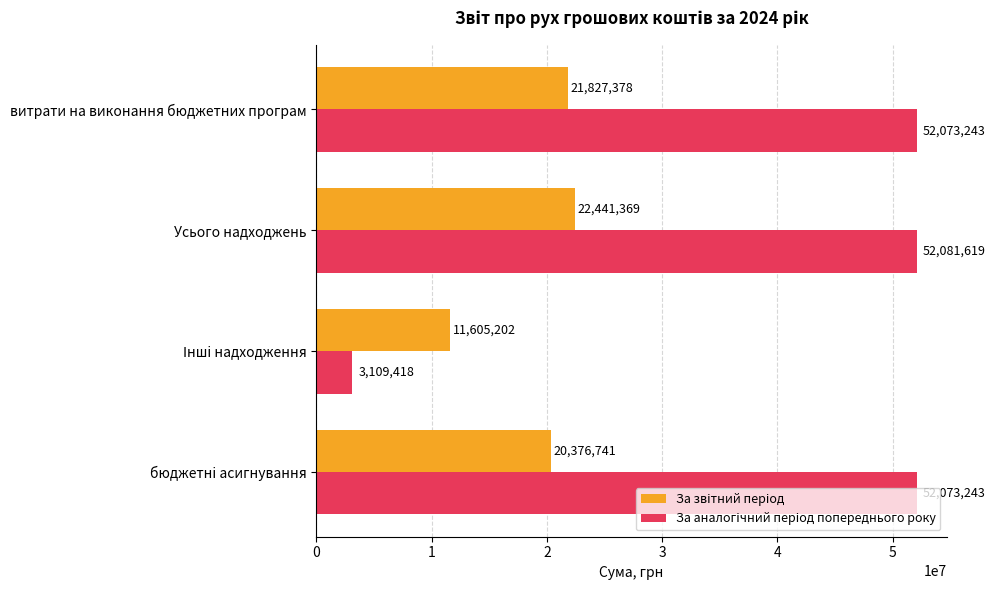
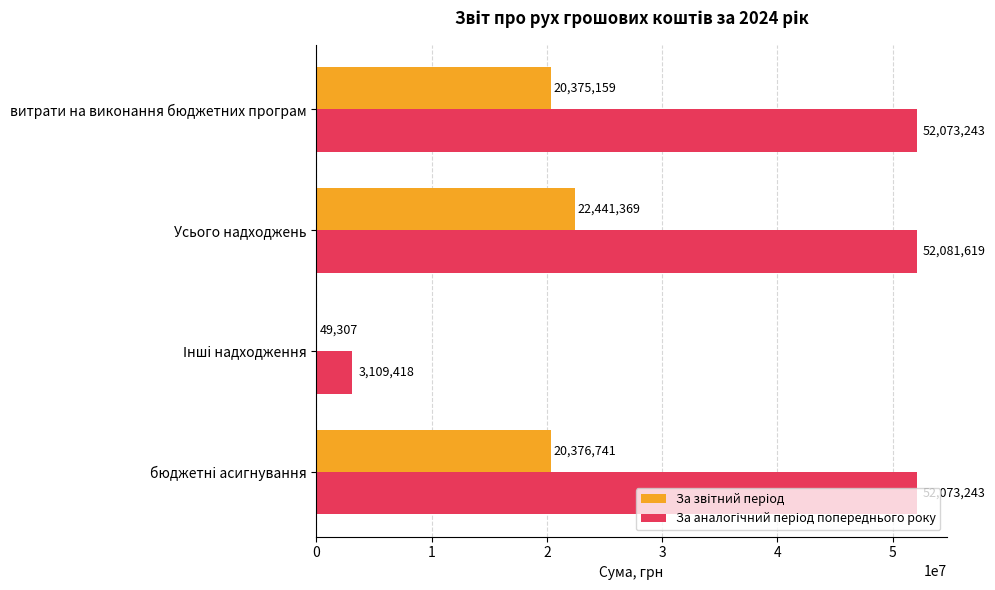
  {
    "За звітний період": {
-     "витрати на виконання бюджетних програм": "21,827,378",
+     "витрати на виконання бюджетних програм": "20,375,159",
      "Усього надходжень": "22,441,369",
-     "Інші надходження": "11,605,202",
+     "Інші надходження": "49,307",
      "бюджетні асигнування": "20,376,741"
    },
    "За аналогічний період попереднього року": {
      "витрати на виконання бюджетних програм": "52,073,243",
      "Усього надходжень": "52,081,619",
      "Інші надходження": "3,109,418"
    }
  }
